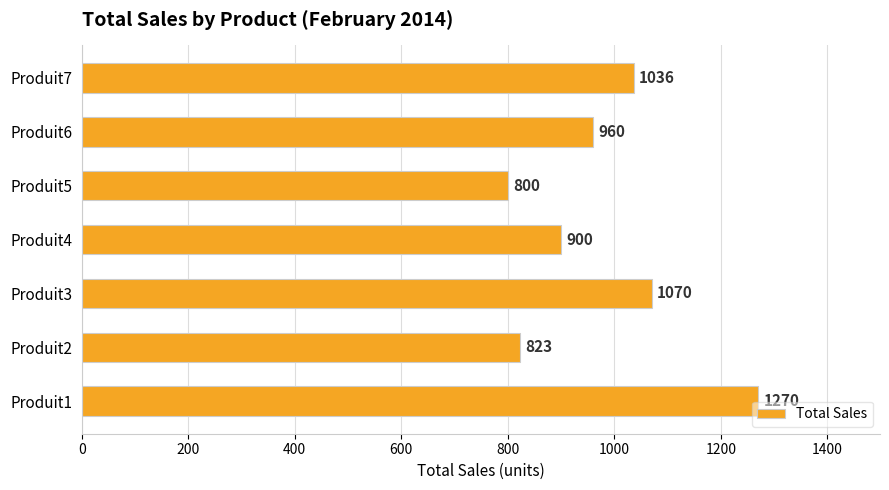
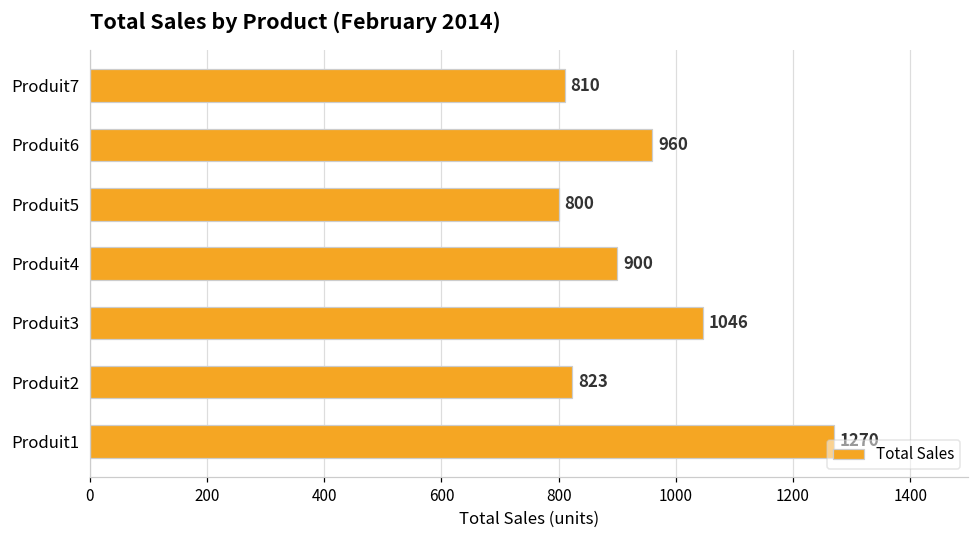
  {
-   "Produit7": 1036,
+   "Produit7": 810,
    "Produit6": 960,
    "Produit5": 800,
    "Produit4": 900,
-   "Produit3": 1070,
+   "Produit3": 1046,
    "Produit2": 823
  }
